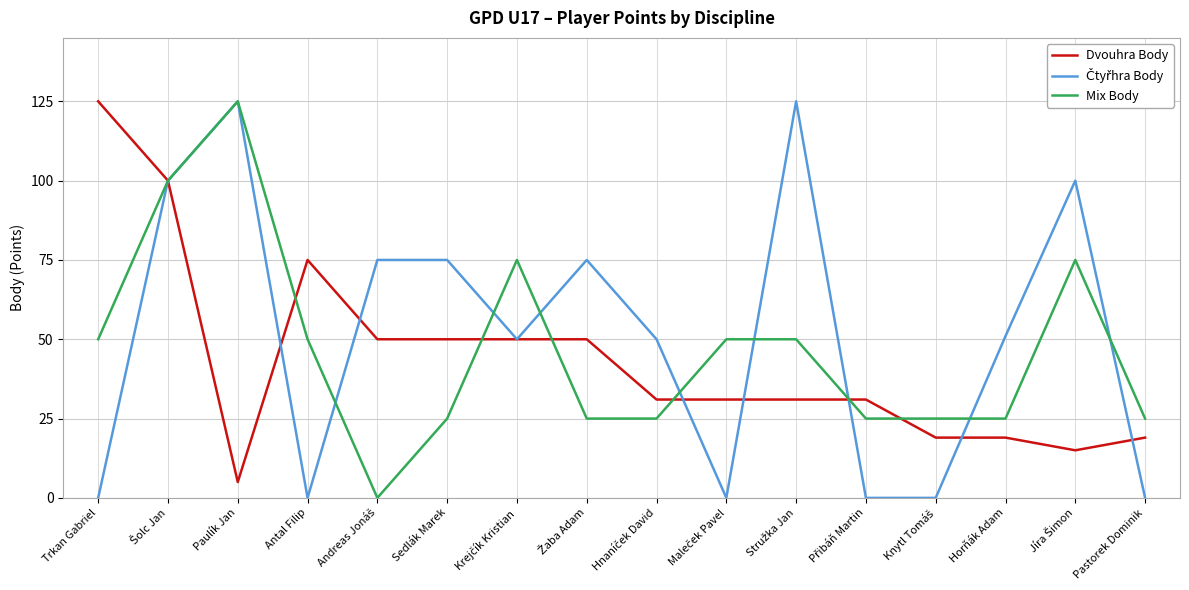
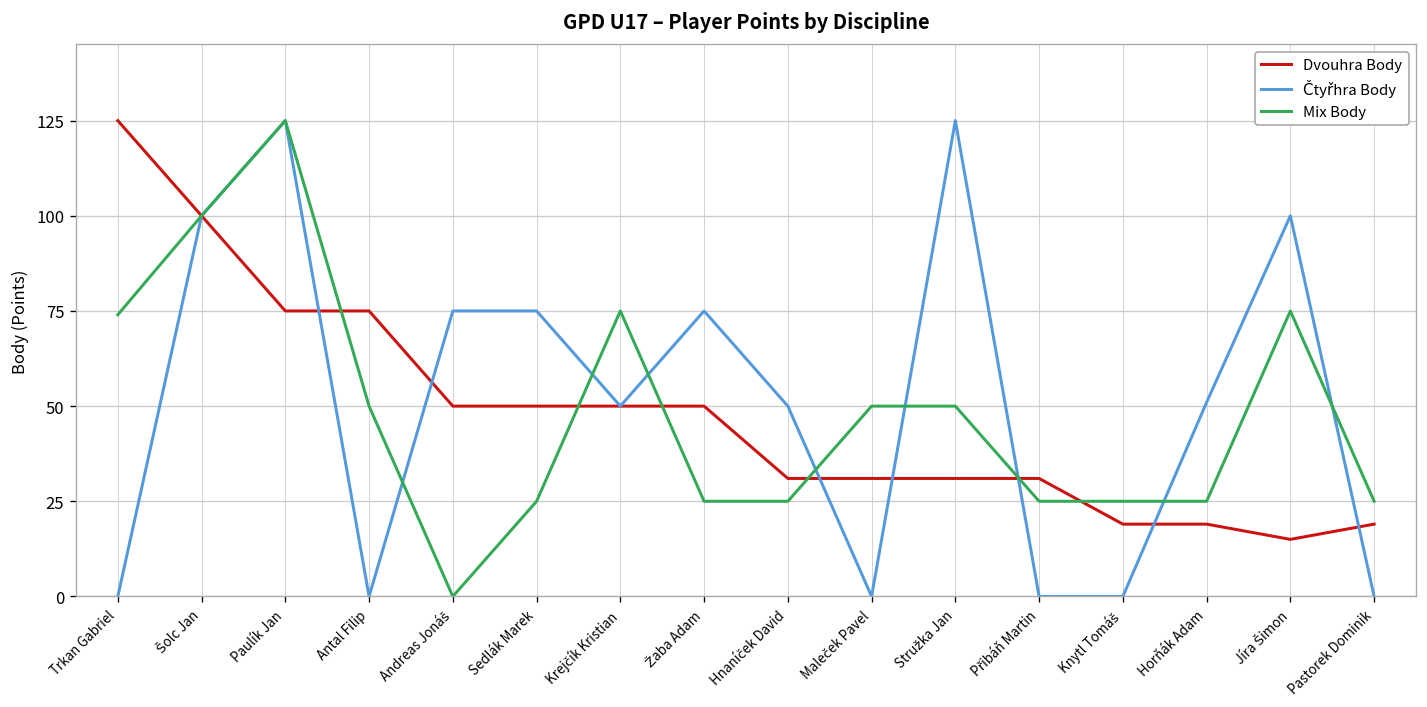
  {
    "Dvouhra Body": {
      "Trkan Gabriel": 125,
-     "Paulík Jan": 5,
+     "Paulík Jan": 75,
      "Antal Filip": 75,
      "Andreas Jonáš": 50,
      "Sedlák Marek": 50,
      "Žaba Adam": 50,
      "Hnaníček David": 31,
      "Maleček Pavel": 31,
      "Stružka Jan": 31,
      "Přibáň Martin": 31,
      "Knytl Tomáš": 19,
      "Horňák Adam": 19,
      "Jíra Šimon": 15,
      "Pastorek Dominik": 19
    },
    "Čtyřhra Body": {
      "Trkan Gabriel": 0,
      "Antal Filip": 0,
      "Andreas Jonáš": 75,
      "Sedlák Marek": 75,
      "Žaba Adam": 75,
      "Hnaníček David": 50,
      "Maleček Pavel": 0,
      "Stružka Jan": 125,
      "Přibáň Martin": 0,
      "Knytl Tomáš": 0,
      "Horňák Adam": 51,
      "Jíra Šimon": 100,
      "Pastorek Dominik": 0
    },
    "Mix Body": {
-     "Trkan Gabriel": 50,
+     "Trkan Gabriel": 74,
      "Antal Filip": 50,
      "Andreas Jonáš": 0,
      "Sedlák Marek": 25,
      "Krejčík Kristian": 75,
      "Žaba Adam": 25,
      "Hnaníček David": 25,
      "Maleček Pavel": 50,
      "Stružka Jan": 50,
      "Přibáň Martin": 25,
      "Knytl Tomáš": 25,
      "Horňák Adam": 25,
      "Jíra Šimon": 75,
      "Pastorek Dominik": 25
    }
  }
